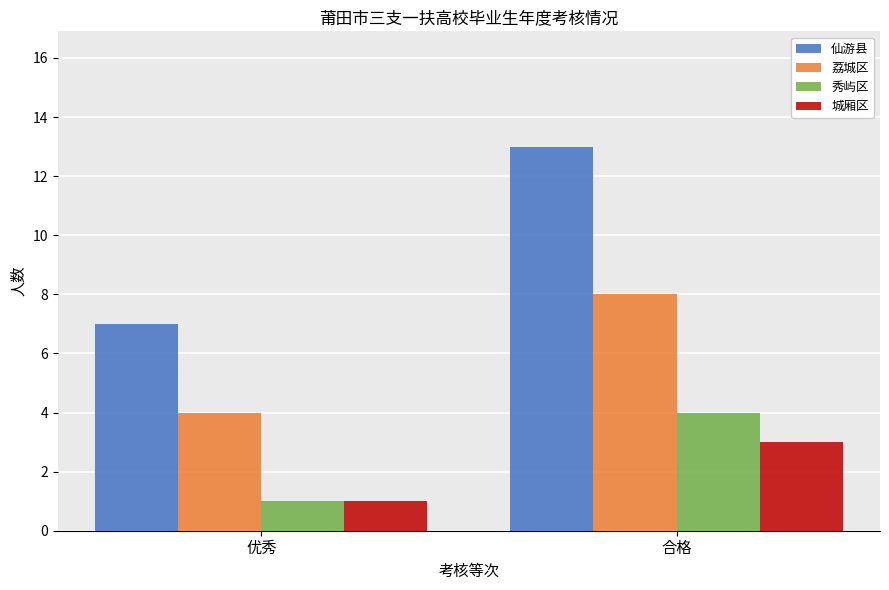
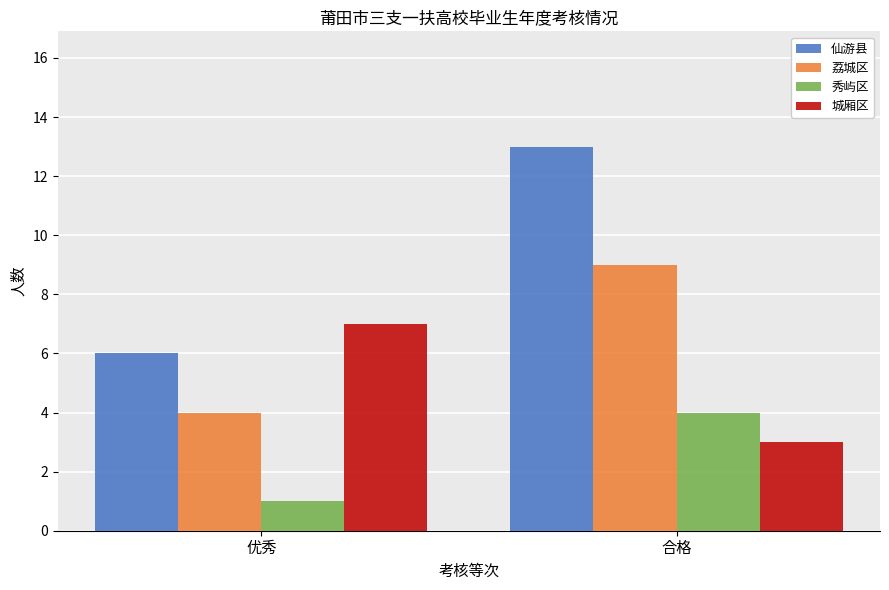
  {
    "仙游县": {
-     "优秀": 7,
+     "优秀": 6,
      "合格": 13
    },
    "荔城区": {
      "优秀": 4,
-     "合格": 8
+     "合格": 9
    },
    "秀屿区": {
      "优秀": 1,
      "合格": 4
    },
    "城厢区": {
-     "优秀": 1,
+     "优秀": 7,
      "合格": 3
    }
  }
